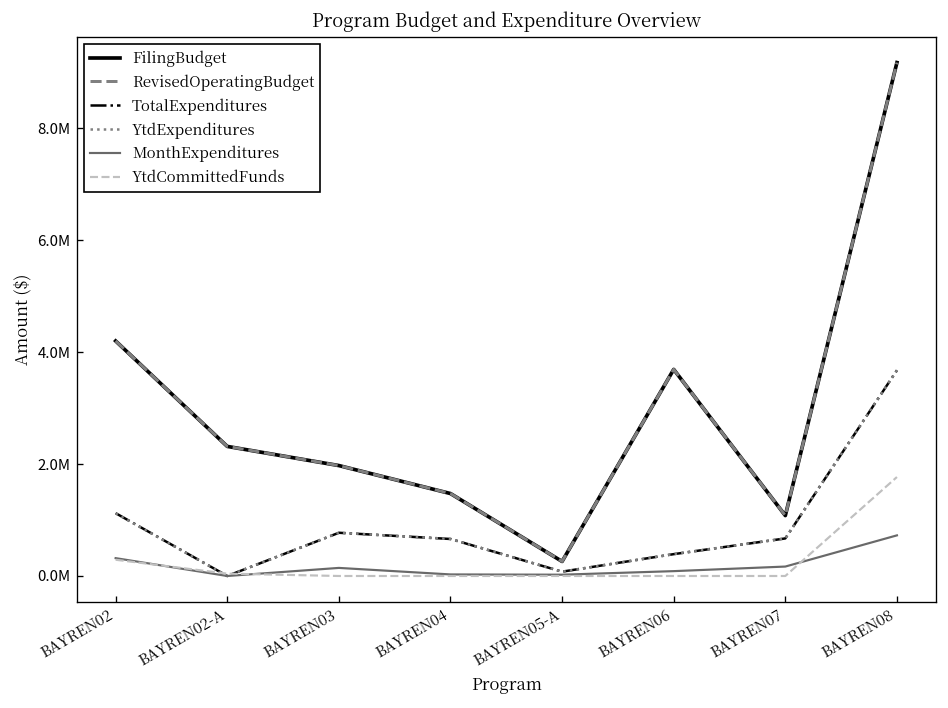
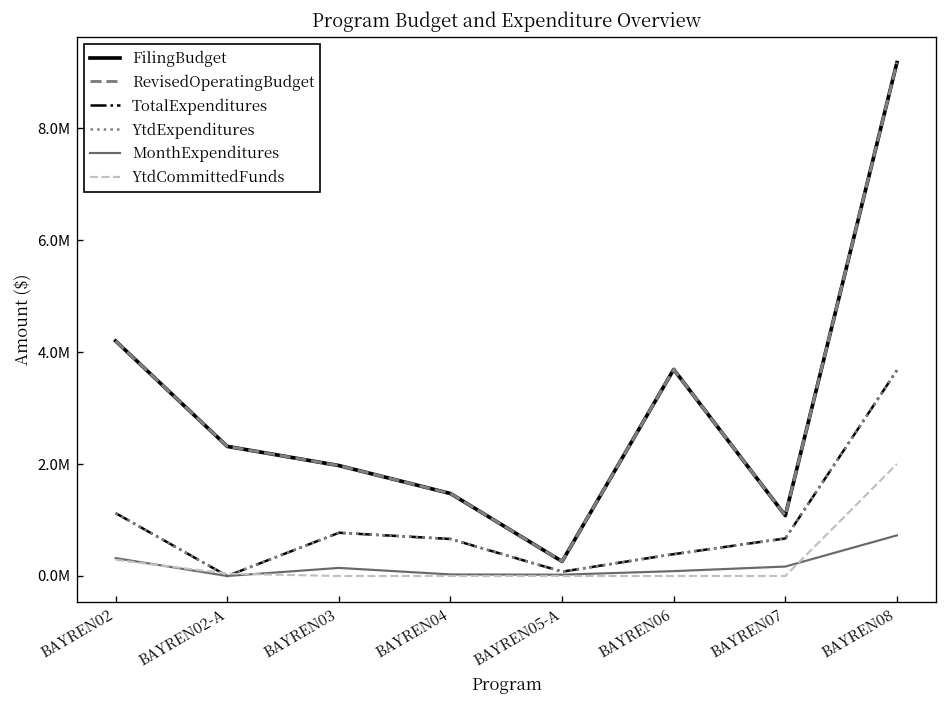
  {
    "YtdCommittedFunds": {
      "BAYREN03": 0,
      "BAYREN06": 0,
      "BAYREN07": 0,
-     "BAYREN08": 1800000
+     "BAYREN08": 2000000
    }
  }
